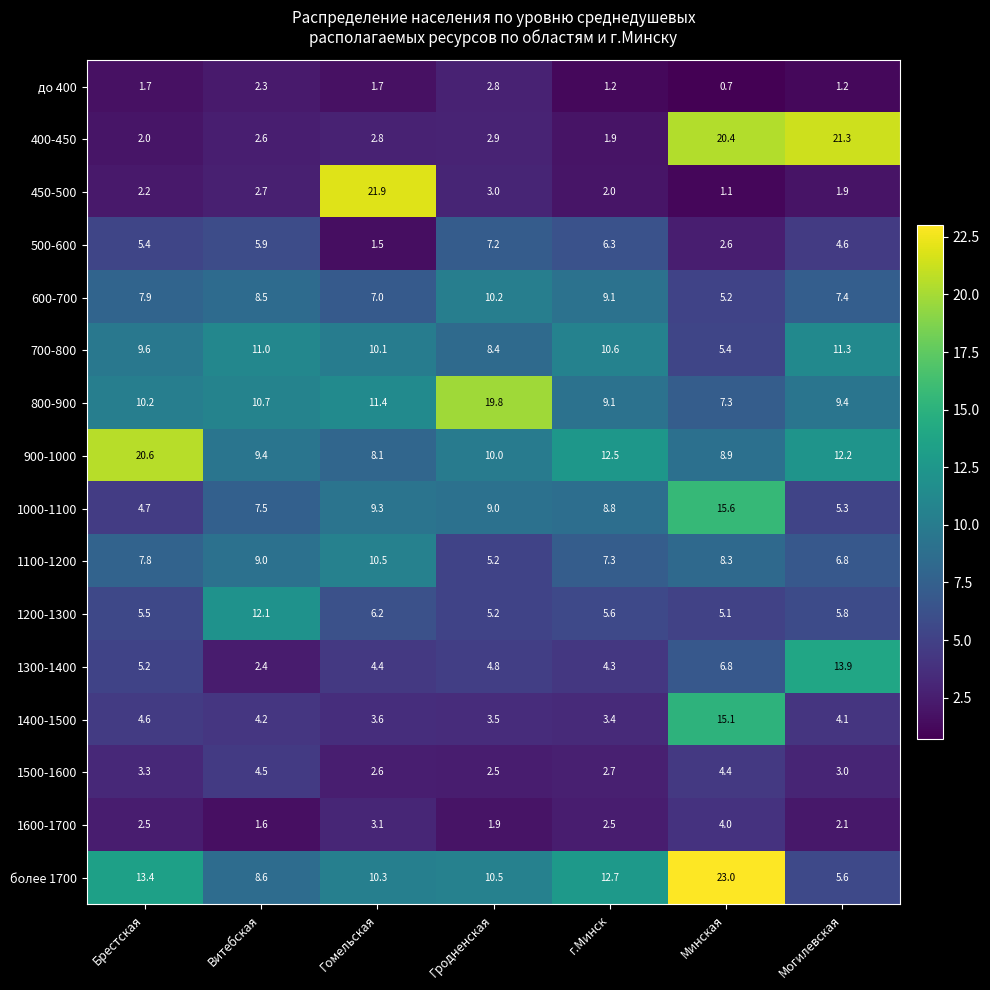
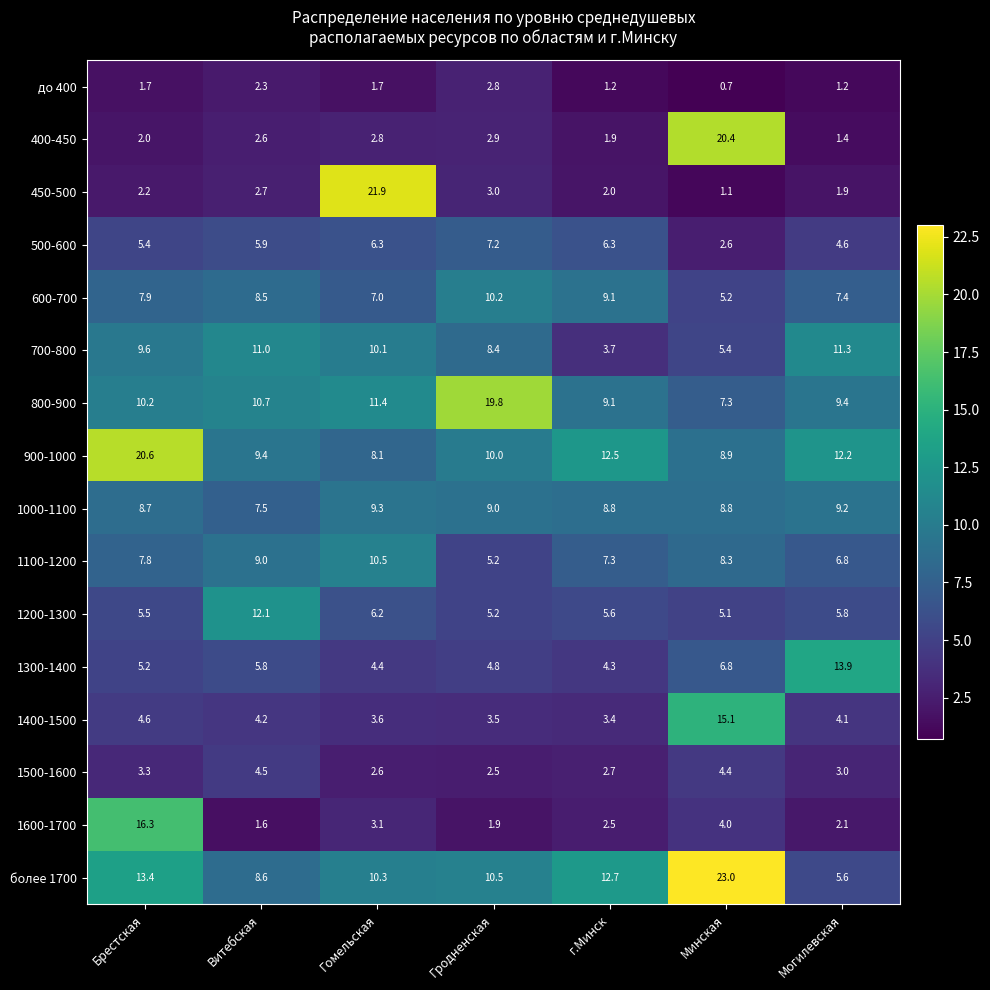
  {
    "до 400": {
      "Брестская": 1.7,
      "Витебская": 2.3,
      "Гомельская": 1.7,
      "Гродненская": 2.8,
      "г.Минск": 1.2,
      "Минская": 0.7,
      "Могилевская": 1.2
    },
    "400-450": {
      "Брестская": 2.0,
      "Витебская": 2.6,
      "Гомельская": 2.8,
      "Гродненская": 2.9,
      "г.Минск": 1.9,
      "Минская": 20.4,
-     "Могилевская": 21.3
+     "Могилевская": 1.4
    },
    "450-500": {
      "Брестская": 2.2,
      "Витебская": 2.7,
      "Гомельская": 21.9,
      "Гродненская": 3.0,
      "г.Минск": 2.0,
      "Минская": 1.1,
      "Могилевская": 1.9
    },
    "500-600": {
      "Брестская": 5.4,
      "Витебская": 5.9,
-     "Гомельская": 1.5,
+     "Гомельская": 6.3,
      "Гродненская": 7.2,
      "г.Минск": 6.3,
      "Минская": 2.6,
      "Могилевская": 4.6
    },
    "600-700": {
      "Брестская": 7.9,
      "Витебская": 8.5,
      "Гомельская": 7.0,
      "Гродненская": 10.2,
      "г.Минск": 9.1,
      "Минская": 5.2,
      "Могилевская": 7.4
    },
    "700-800": {
      "Брестская": 9.6,
      "Витебская": 11.0,
      "Гомельская": 10.1,
      "Гродненская": 8.4,
-     "г.Минск": 10.6,
+     "г.Минск": 3.7,
      "Минская": 5.4,
      "Могилевская": 11.3
    },
    "800-900": {
      "Брестская": 10.2,
      "Витебская": 10.7,
      "Гомельская": 11.4,
      "Гродненская": 19.8,
      "г.Минск": 9.1,
      "Минская": 7.3,
      "Могилевская": 9.4
    },
    "900-1000": {
      "Брестская": 20.6,
      "Витебская": 9.4,
      "Гомельская": 8.1,
      "Гродненская": 10.0,
      "г.Минск": 12.5,
      "Минская": 8.9,
      "Могилевская": 12.2
    },
    "1000-1100": {
-     "Брестская": 4.7,
+     "Брестская": 8.7,
      "Витебская": 7.5,
      "Гомельская": 9.3,
      "Гродненская": 9.0,
      "г.Минск": 8.8,
-     "Минская": 15.6,
-     "Могилевская": 5.3
+     "Минская": 8.8,
+     "Могилевская": 9.2
    },
    "1100-1200": {
      "Брестская": 7.8,
      "Витебская": 9.0,
      "Гомельская": 10.5,
      "Гродненская": 5.2,
      "г.Минск": 7.3,
      "Минская": 8.3,
      "Могилевская": 6.8
    },
    "1200-1300": {
      "Брестская": 5.5,
      "Витебская": 12.1,
      "Гомельская": 6.2,
      "Гродненская": 5.2,
      "г.Минск": 5.6,
      "Минская": 5.1,
      "Могилевская": 5.8
    },
    "1300-1400": {
      "Брестская": 5.2,
-     "Витебская": 2.4,
+     "Витебская": 5.8,
      "Гомельская": 4.4,
      "Гродненская": 4.8,
      "г.Минск": 4.3,
      "Минская": 6.8,
      "Могилевская": 13.9
    },
    "1400-1500": {
      "Брестская": 4.6,
      "Витебская": 4.2,
      "Гомельская": 3.6,
      "Гродненская": 3.5,
      "г.Минск": 3.4,
      "Минская": 15.1,
      "Могилевская": 4.1
    },
    "1500-1600": {
      "Брестская": 3.3,
      "Витебская": 4.5,
      "Гомельская": 2.6,
      "Гродненская": 2.5,
      "г.Минск": 2.7,
      "Минская": 4.4,
      "Могилевская": 3.0
    },
    "1600-1700": {
-     "Брестская": 2.5,
+     "Брестская": 16.3,
      "Витебская": 1.6,
      "Гомельская": 3.1,
      "Гродненская": 1.9,
      "г.Минск": 2.5,
      "Минская": 4.0,
      "Могилевская": 2.1
    },
    "более 1700": {
      "Брестская": 13.4,
      "Витебская": 8.6,
      "Гомельская": 10.3,
      "Гродненская": 10.5,
      "г.Минск": 12.7,
      "Минская": 23.0,
      "Могилевская": 5.6
    }
  }
